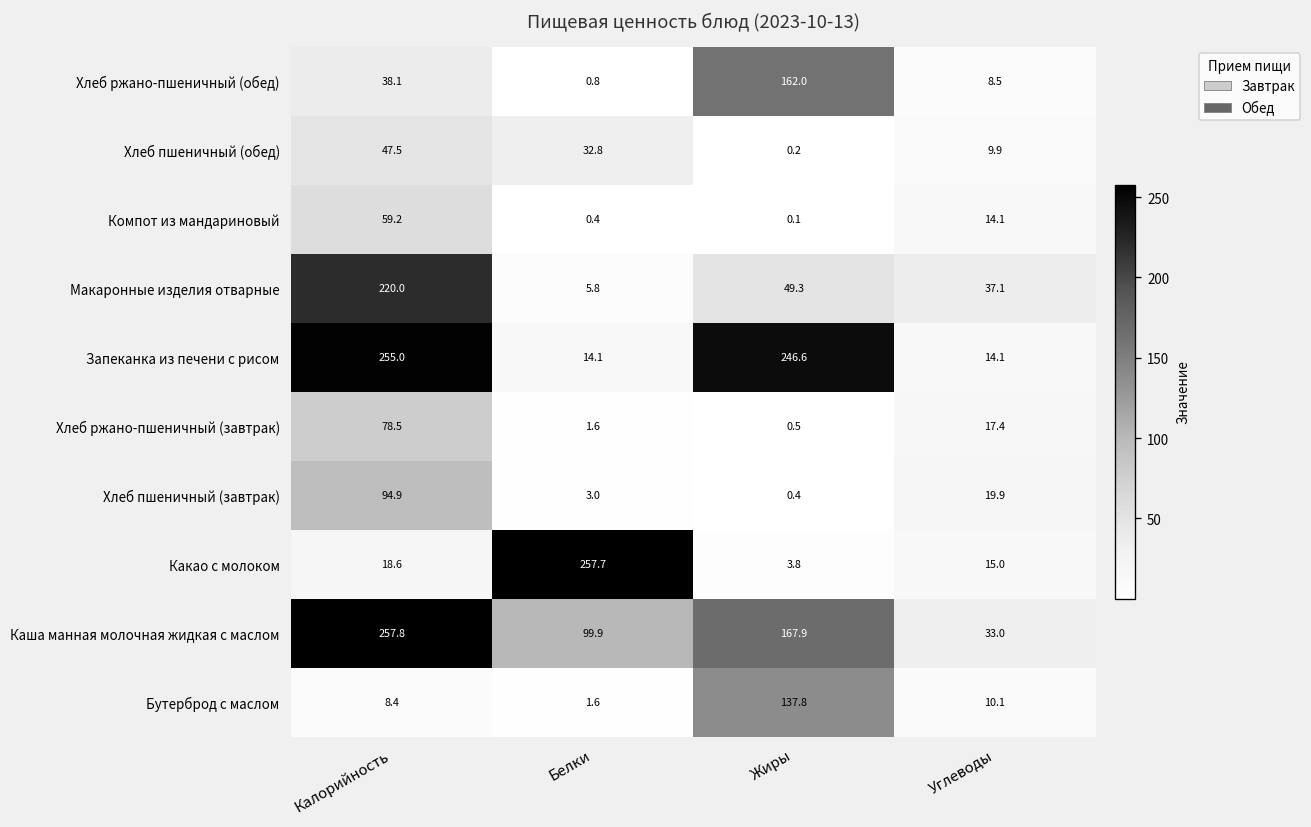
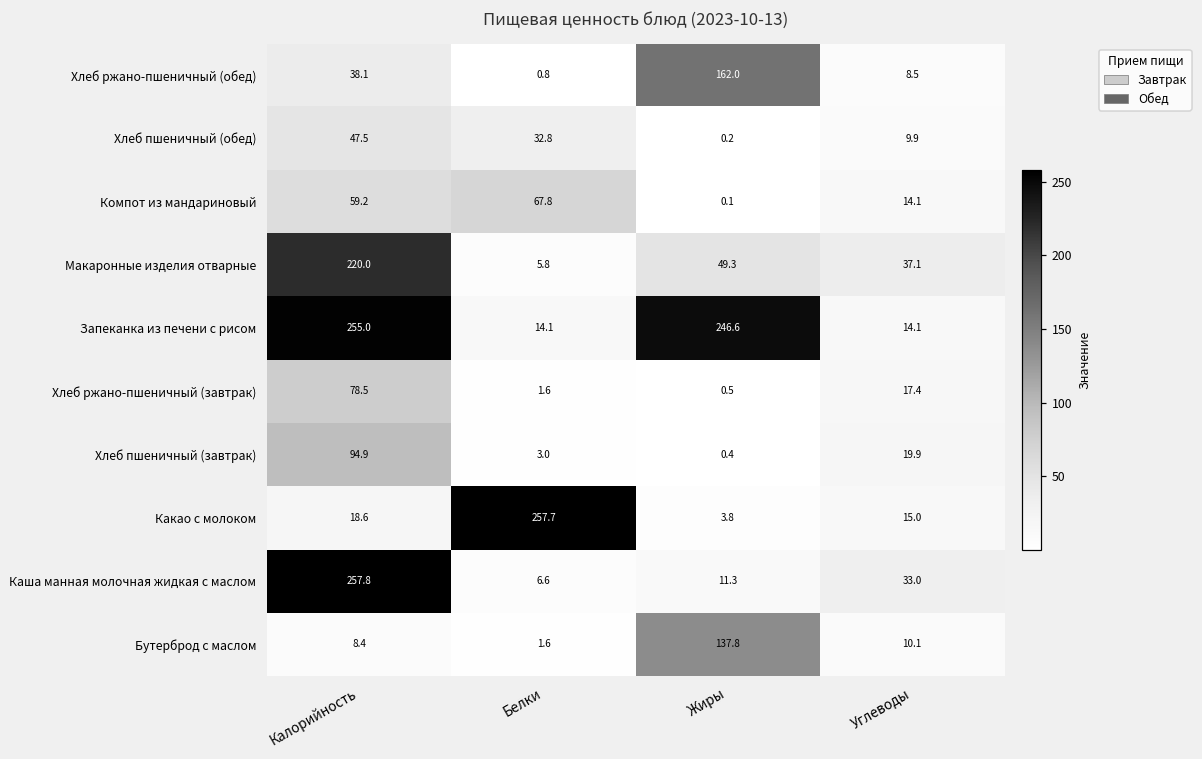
  {
    "Хлеб ржано-пшеничный (обед)": {
      "Калорийность": 38.1,
      "Белки": 0.8,
      "Жиры": 162.0,
      "Углеводы": 8.5
    },
    "Хлеб пшеничный (обед)": {
      "Калорийность": 47.5,
      "Белки": 32.8,
      "Жиры": 0.2,
      "Углеводы": 9.9
    },
    "Компот из мандариновый": {
      "Калорийность": 59.2,
-     "Белки": 0.4,
+     "Белки": 67.8,
      "Жиры": 0.1,
      "Углеводы": 14.1
    },
    "Макаронные изделия отварные": {
      "Калорийность": 220.0,
      "Белки": 5.8,
      "Жиры": 49.3,
      "Углеводы": 37.1
    },
    "Запеканка из печени с рисом": {
      "Калорийность": 255.0,
      "Белки": 14.1,
      "Жиры": 246.6,
      "Углеводы": 14.1
    },
    "Хлеб ржано-пшеничный (завтрак)": {
      "Калорийность": 78.5,
      "Белки": 1.6,
      "Жиры": 0.5,
      "Углеводы": 17.4
    },
    "Хлеб пшеничный (завтрак)": {
      "Калорийность": 94.9,
      "Белки": 3.0,
      "Жиры": 0.4,
      "Углеводы": 19.9
    },
    "Какао с молоком": {
      "Калорийность": 18.6,
      "Белки": 257.7,
      "Жиры": 3.8,
      "Углеводы": 15.0
    },
    "Каша манная молочная жидкая с маслом": {
      "Калорийность": 257.8,
-     "Белки": 99.9,
-     "Жиры": 167.9,
+     "Белки": 6.6,
+     "Жиры": 11.3,
      "Углеводы": 33.0
    },
    "Бутерброд с маслом": {
      "Калорийность": 8.4,
      "Белки": 1.6,
      "Жиры": 137.8,
      "Углеводы": 10.1
    }
  }
